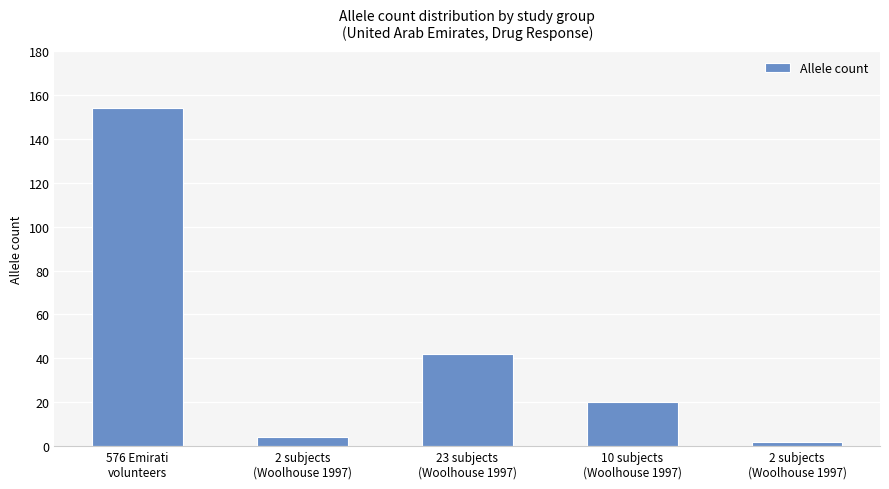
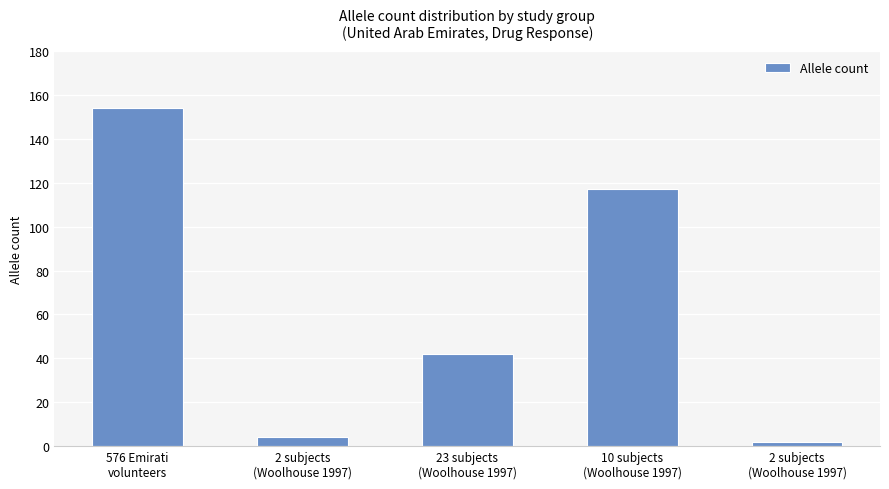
  {
    "576 Emirati volunteers": 154,
    "23 subjects (Woolhouse 1997)": 42,
-   "10 subjects (Woolhouse 1997)": 20
+   "10 subjects (Woolhouse 1997)": 117
  }
